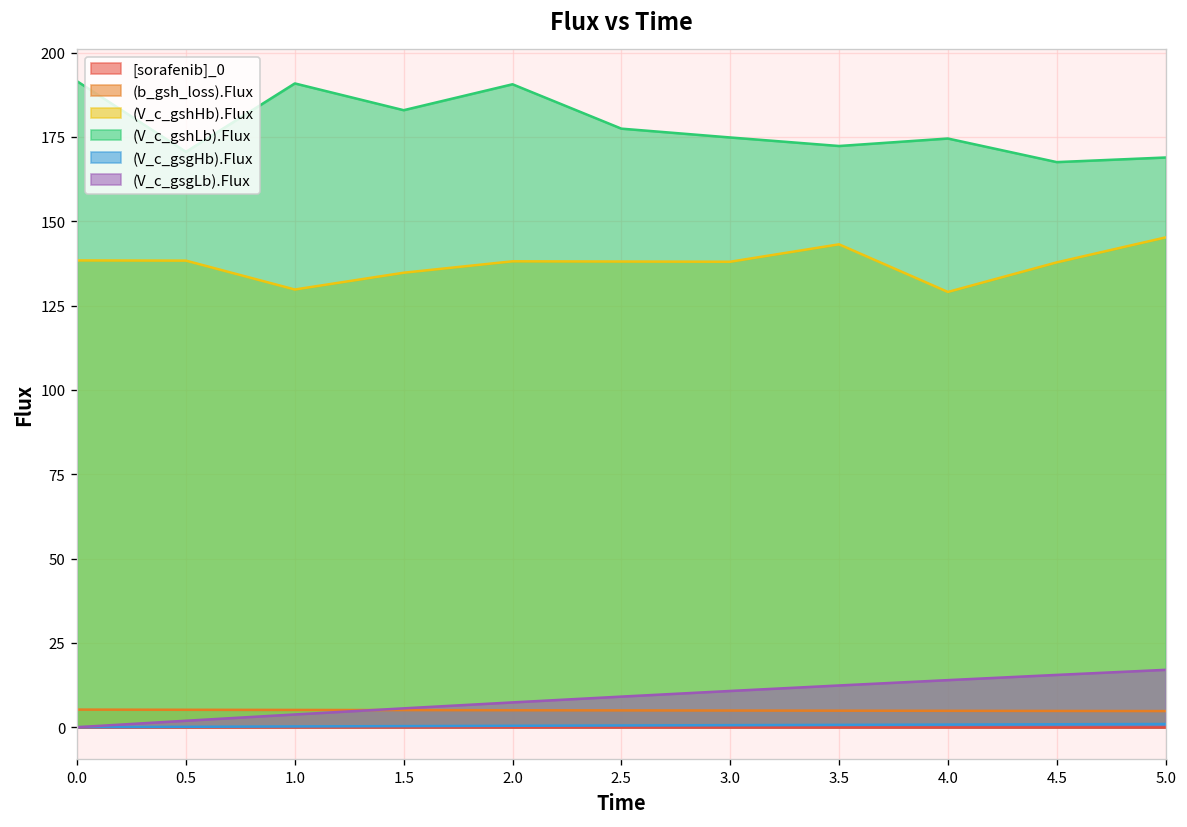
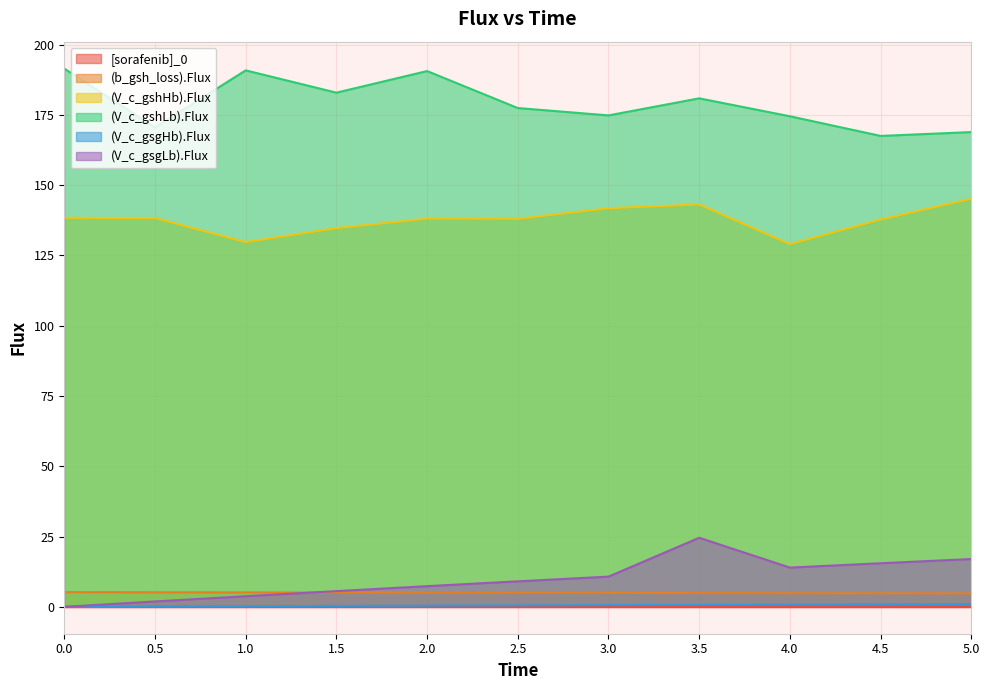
  {
    "(V_c_gshHb).Flux": {
      "0.0": 138,
      "0.5": 138,
      "1.0": 130,
      "1.5": 135,
      "2.0": 138,
      "2.5": 138,
-     "3.0": 138,
+     "3.0": 142,
      "3.5": 143,
      "4.0": 129,
      "4.5": 138,
      "5.0": 145
    },
    "(V_c_gshLb).Flux": {
      "0.0": 191,
      "1.0": 191,
      "1.5": 183,
      "2.0": 191,
      "2.5": 177,
      "3.0": 175,
-     "3.5": 172,
+     "3.5": 181,
      "4.0": 175,
      "4.5": 168,
      "5.0": 169
    },
    "(V_c_gsgHb).Flux": {
      "5.0": 1
    },
    "(V_c_gsgLb).Flux": {
      "0.5": 2,
      "1.0": 4,
      "2.0": 7,
      "2.5": 9,
      "3.0": 11,
-     "3.5": 12,
+     "3.5": 25,
      "4.0": 14,
      "4.5": 15,
      "5.0": 17
    }
  }
